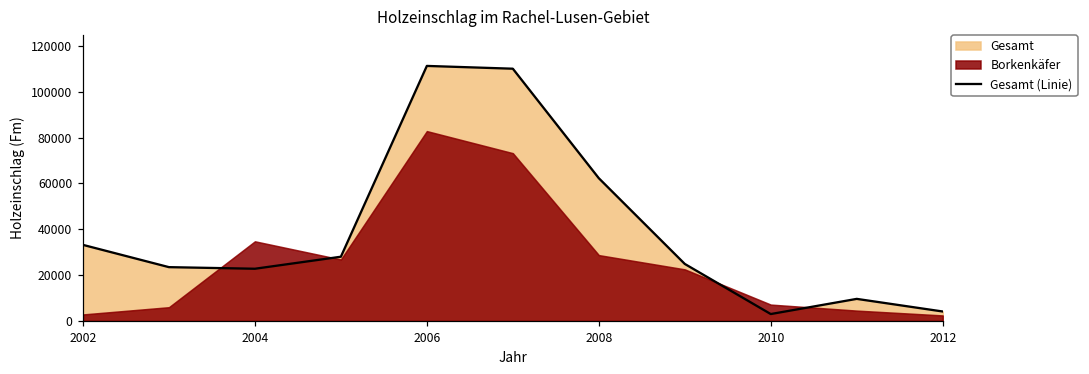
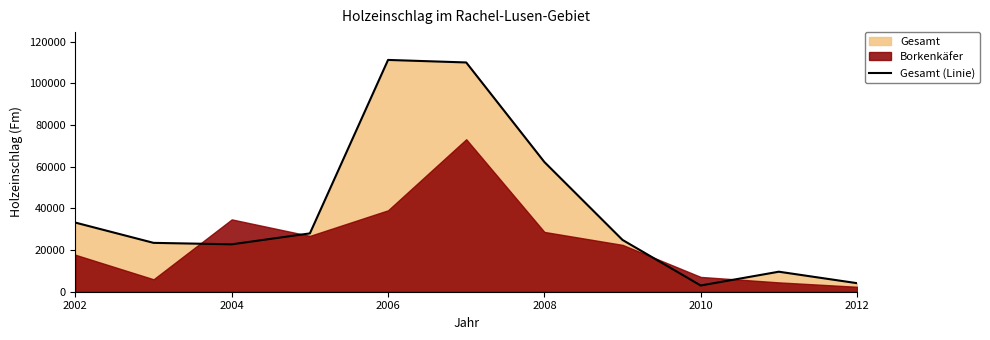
  {
    "Gesamt": {
      "2002": 33000,
      "2004": 23000,
      "2006": 111000,
      "2008": 62000,
      "2010": 3000,
      "2012": 4000
    },
    "Borkenkäfer": {
-     "2002": 3000,
+     "2002": 18000,
      "2004": 35000,
-     "2006": 83000,
+     "2006": 39000,
      "2008": 29000,
      "2010": 7000,
      "2012": 2000
    }
  }
